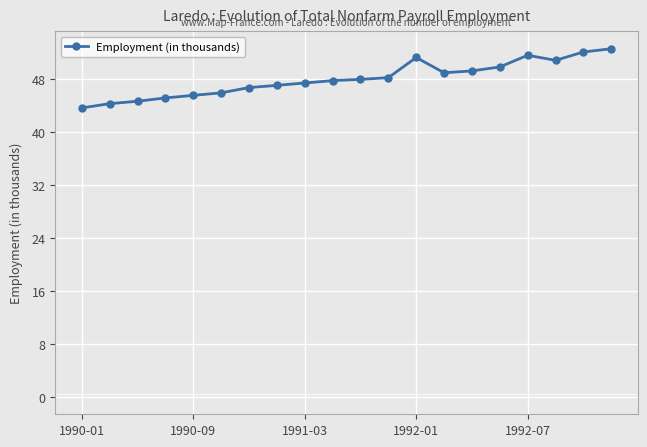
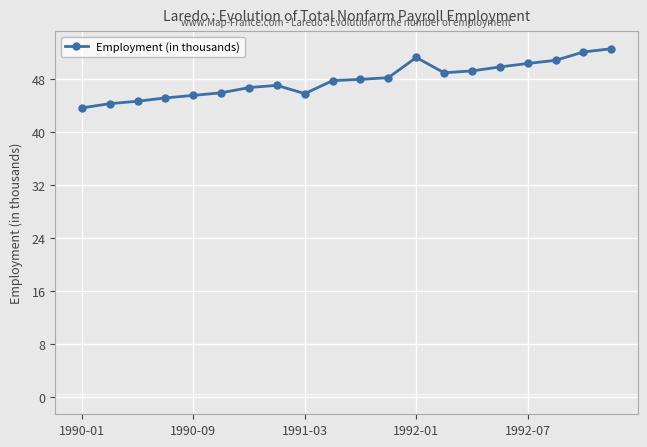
  {
    "1990-01": 44,
    "1990-09": 46,
-   "1991-03": 47,
+   "1991-03": 46,
    "1992-01": 51,
-   "1992-07": 52
+   "1992-07": 50
  }
